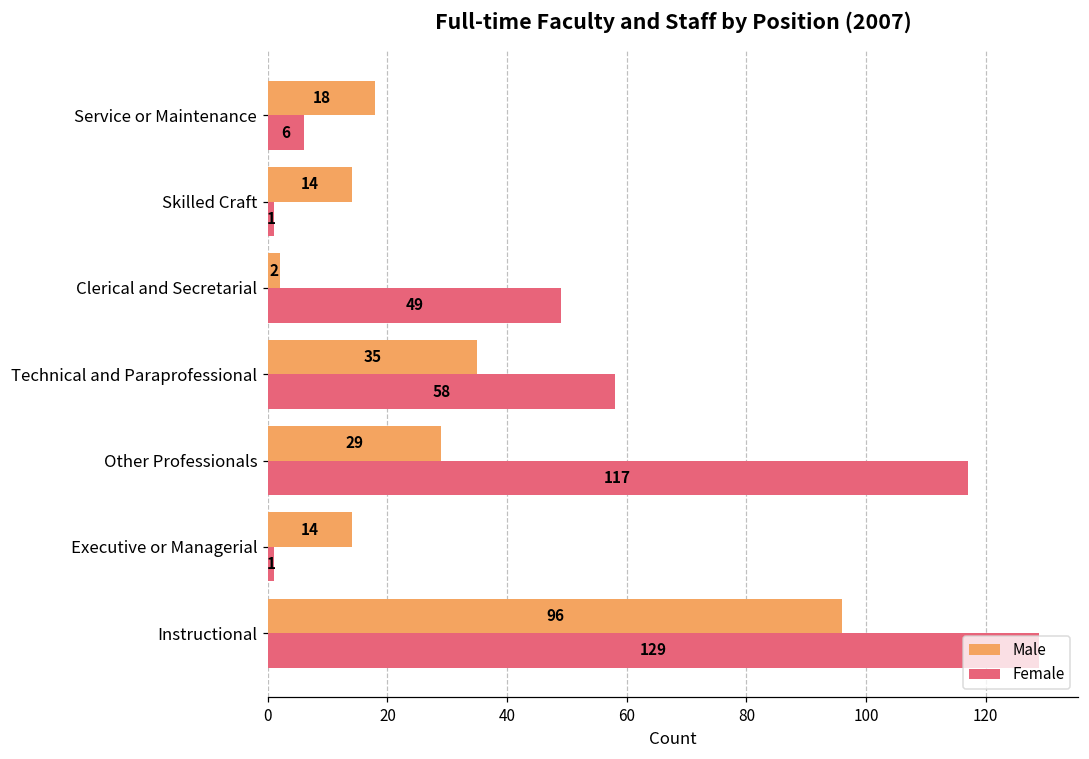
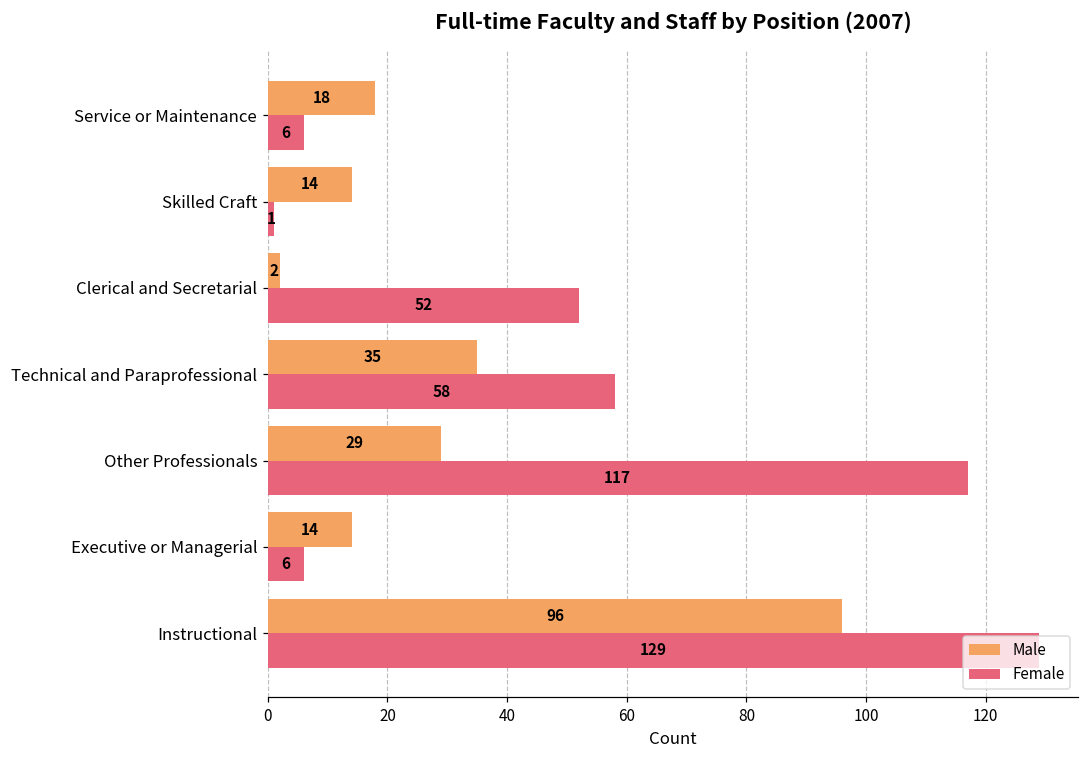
  {
    "Male": {
      "Service or Maintenance": 18,
      "Skilled Craft": 14,
      "Clerical and Secretarial": 2,
      "Technical and Paraprofessional": 35,
      "Other Professionals": 29,
      "Executive or Managerial": 14,
      "Instructional": 96
    },
    "Female": {
      "Service or Maintenance": 6,
      "Skilled Craft": 1,
-     "Clerical and Secretarial": 49,
+     "Clerical and Secretarial": 52,
      "Technical and Paraprofessional": 58,
      "Other Professionals": 117,
-     "Executive or Managerial": 1
+     "Executive or Managerial": 6
    }
  }
